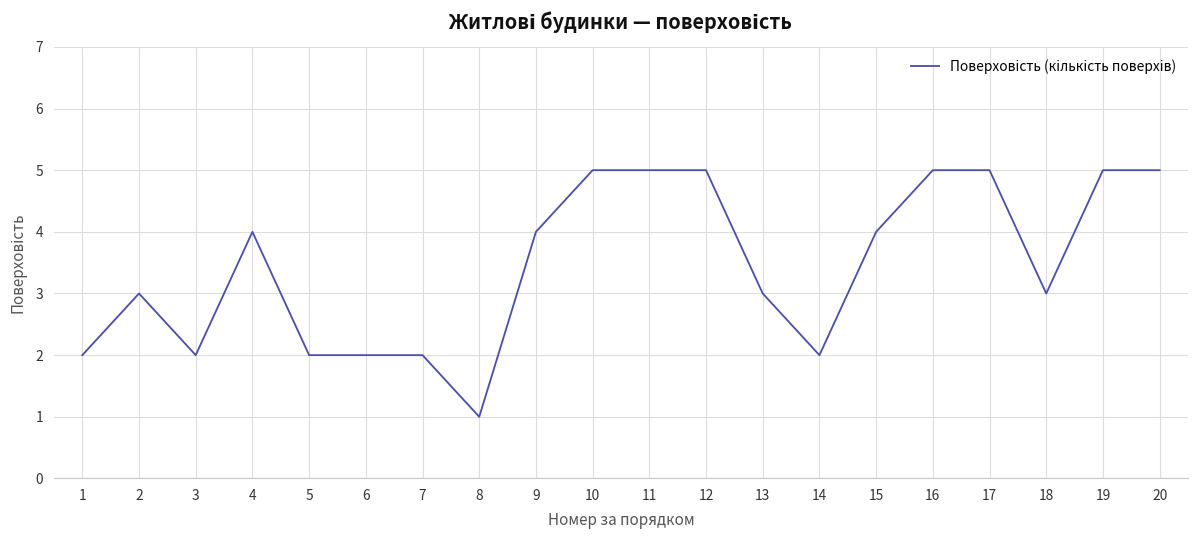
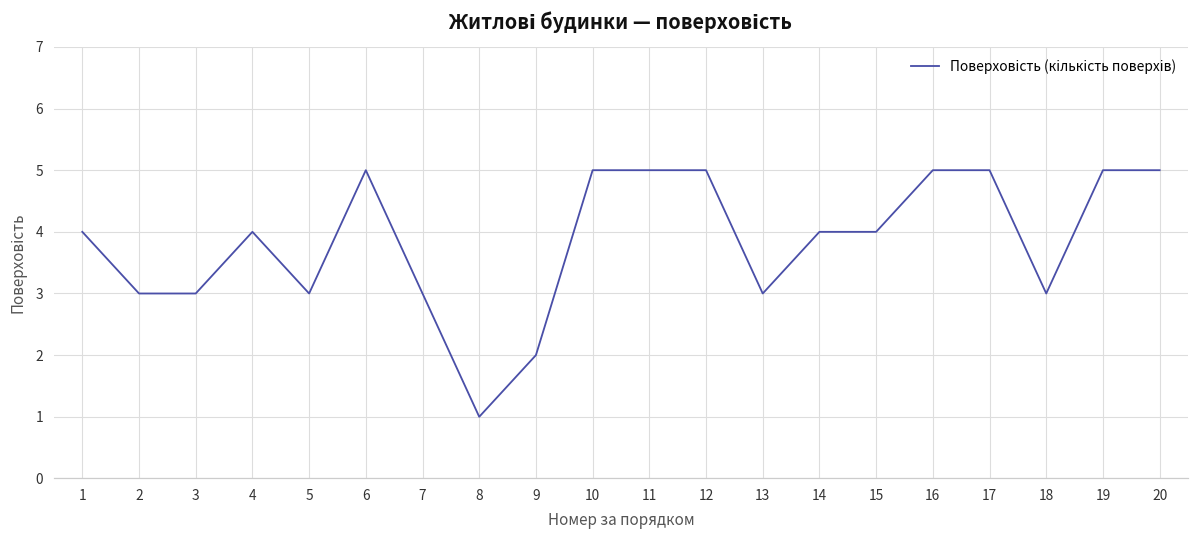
  {
-   "1": 2,
+   "1": 4,
    "2": 3,
-   "3": 2,
+   "3": 3,
    "4": 4,
-   "5": 2,
-   "6": 2,
-   "7": 2,
+   "5": 3,
+   "6": 5,
+   "7": 3,
    "8": 1,
-   "9": 4,
+   "9": 2,
    "10": 5,
    "11": 5,
    "12": 5,
    "13": 3,
-   "14": 2,
+   "14": 4,
    "15": 4,
    "16": 5,
    "17": 5,
    "18": 3,
    "19": 5,
    "20": 5
  }
